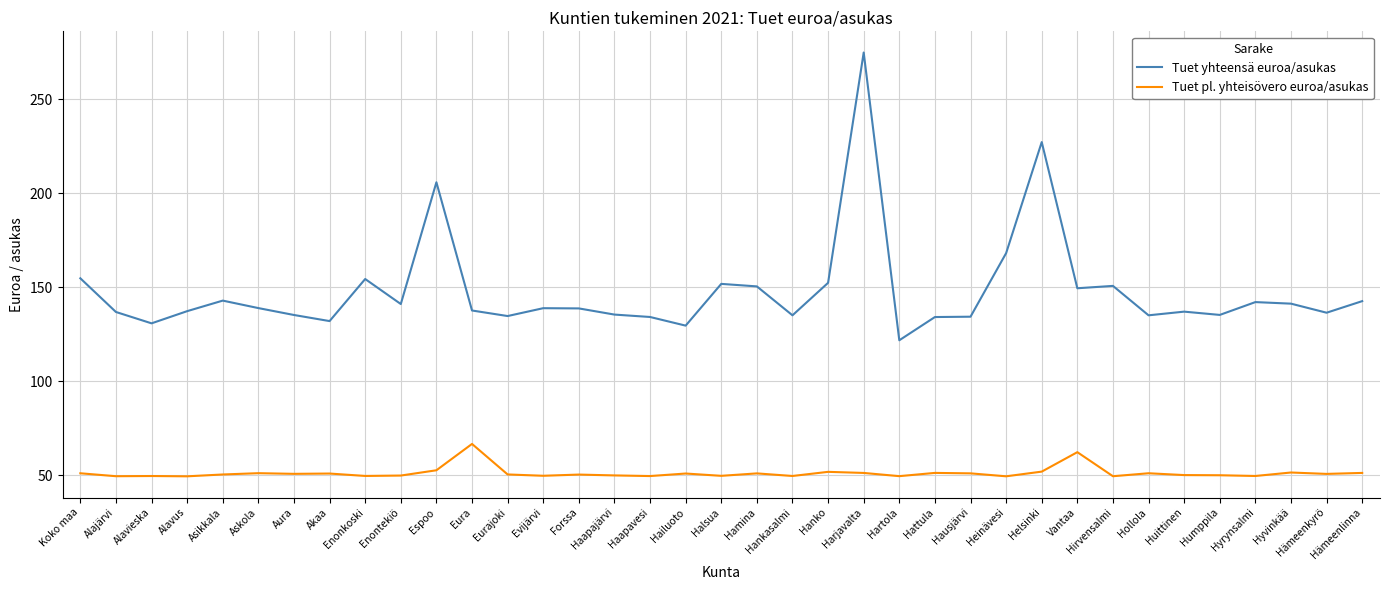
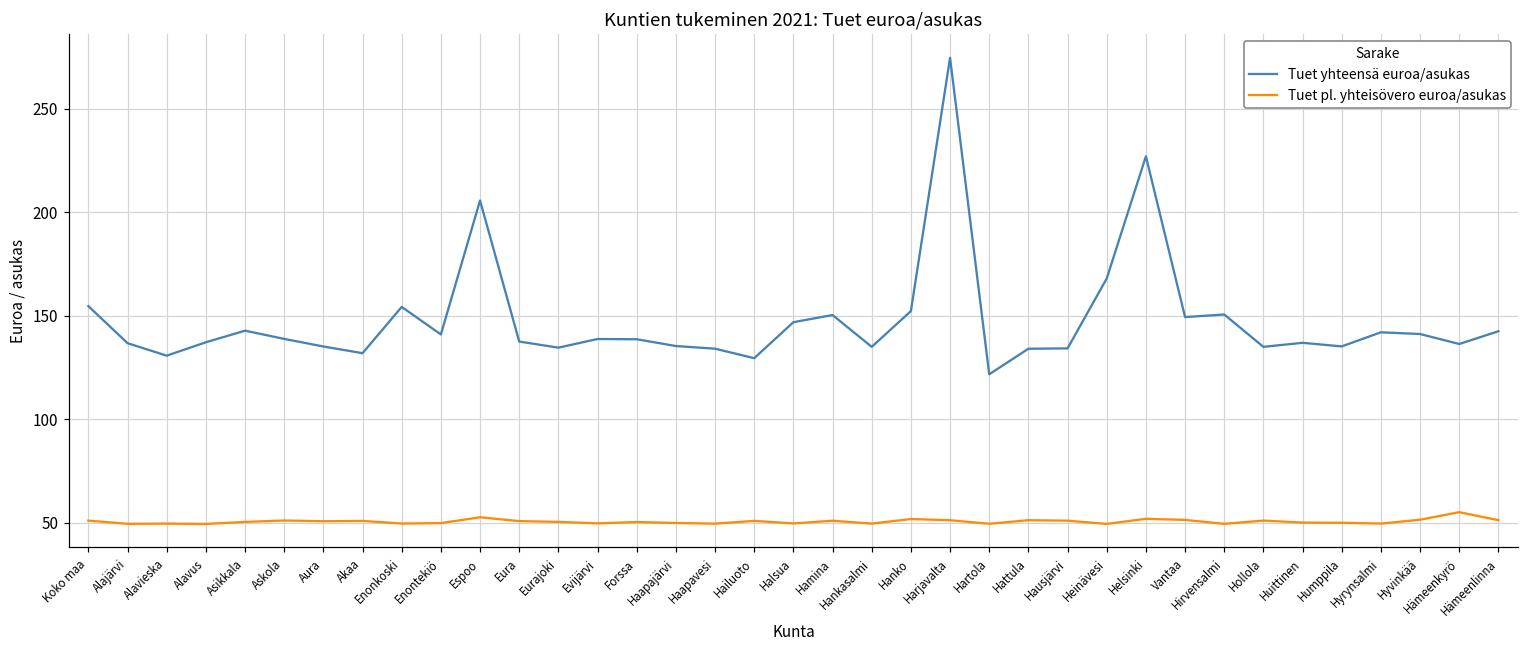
  {
    "Tuet yhteensä euroa/asukas": {
      "Koko maa": 155,
      "Alajärvi": 137,
      "Alavieska": 131,
      "Alavus": 137,
      "Asikkala": 143,
      "Askola": 139,
      "Aura": 135,
      "Akaa": 132,
      "Enonkoski": 154,
      "Enontekiö": 141,
      "Espoo": 206,
      "Eura": 138,
      "Eurajoki": 135,
      "Evijärvi": 139,
      "Forssa": 139,
      "Haapajärvi": 135,
      "Haapavesi": 134,
      "Hailuoto": 129,
-     "Halsua": 152,
+     "Halsua": 147,
      "Hamina": 150,
      "Hankasalmi": 135,
      "Hanko": 152,
      "Harjavalta": 275,
      "Hartola": 122,
      "Hattula": 134,
      "Hausjärvi": 134,
      "Heinävesi": 168,
      "Helsinki": 227,
      "Vantaa": 149,
      "Hirvensalmi": 151,
      "Hollola": 135,
      "Huittinen": 137,
      "Humppila": 135,
      "Hyrynsalmi": 142,
      "Hyvinkää": 141,
      "Hämeenkyrö": 136,
      "Hämeenlinna": 143
    },
    "Tuet pl. yhteisövero euroa/asukas": {
      "Koko maa": 51,
      "Alajärvi": 49,
      "Alavieska": 49,
      "Alavus": 49,
      "Asikkala": 50,
      "Askola": 51,
      "Aura": 51,
      "Akaa": 51,
      "Enonkoski": 50,
      "Enontekiö": 50,
      "Espoo": 53,
-     "Eura": 67,
+     "Eura": 51,
      "Eurajoki": 50,
      "Evijärvi": 50,
      "Forssa": 50,
      "Haapajärvi": 50,
      "Haapavesi": 49,
      "Hailuoto": 51,
      "Halsua": 50,
      "Hamina": 51,
      "Hankasalmi": 50,
      "Hanko": 52,
      "Harjavalta": 51,
      "Hartola": 49,
      "Hattula": 51,
      "Hausjärvi": 51,
      "Heinävesi": 49,
      "Helsinki": 52,
-     "Vantaa": 62,
+     "Vantaa": 51,
      "Hirvensalmi": 49,
      "Hollola": 51,
      "Huittinen": 50,
      "Humppila": 50,
      "Hyrynsalmi": 50,
      "Hyvinkää": 51,
-     "Hämeenkyrö": 51,
+     "Hämeenkyrö": 55,
      "Hämeenlinna": 51
    }
  }
